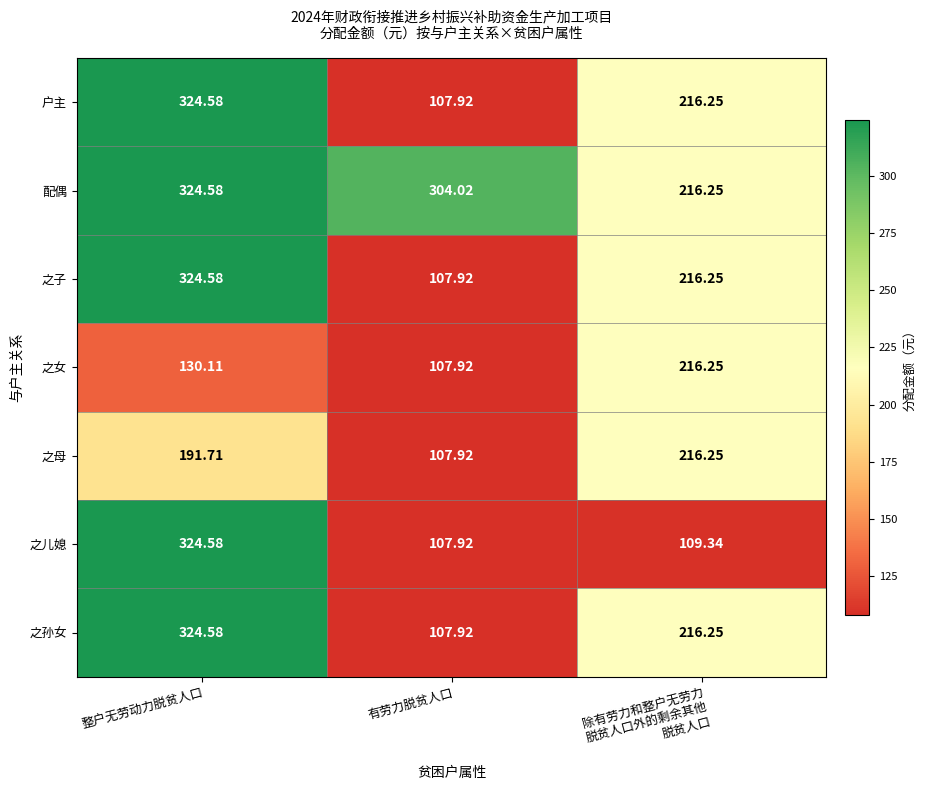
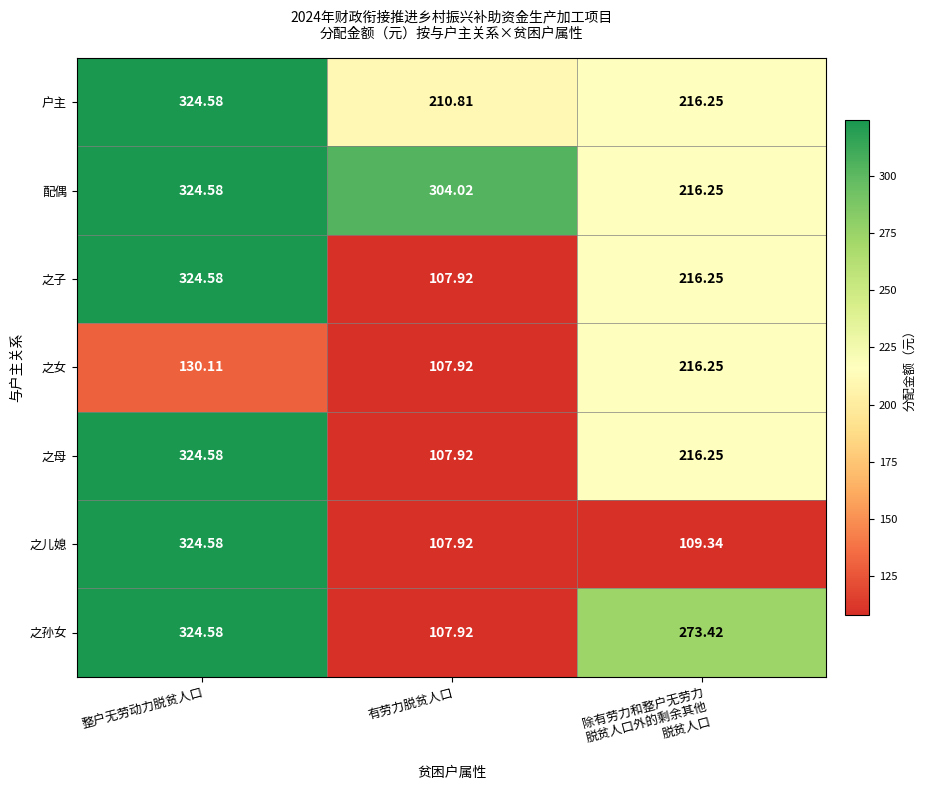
  {
    "户主": {
      "整户无劳动力脱贫人口": 324.58,
-     "有劳力脱贫人口": 107.92,
+     "有劳力脱贫人口": 210.81,
      "除有劳力和整户无劳力 脱贫人口外的剩余其他 脱贫人口": 216.25
    },
    "配偶": {
      "整户无劳动力脱贫人口": 324.58,
      "有劳力脱贫人口": 304.02,
      "除有劳力和整户无劳力 脱贫人口外的剩余其他 脱贫人口": 216.25
    },
    "之子": {
      "整户无劳动力脱贫人口": 324.58,
      "有劳力脱贫人口": 107.92,
      "除有劳力和整户无劳力 脱贫人口外的剩余其他 脱贫人口": 216.25
    },
    "之女": {
      "整户无劳动力脱贫人口": 130.11,
      "有劳力脱贫人口": 107.92,
      "除有劳力和整户无劳力 脱贫人口外的剩余其他 脱贫人口": 216.25
    },
    "之母": {
-     "整户无劳动力脱贫人口": 191.71,
+     "整户无劳动力脱贫人口": 324.58,
      "有劳力脱贫人口": 107.92,
      "除有劳力和整户无劳力 脱贫人口外的剩余其他 脱贫人口": 216.25
    },
    "之儿媳": {
      "整户无劳动力脱贫人口": 324.58,
      "有劳力脱贫人口": 107.92,
      "除有劳力和整户无劳力 脱贫人口外的剩余其他 脱贫人口": 109.34
    },
    "之孙女": {
      "整户无劳动力脱贫人口": 324.58,
      "有劳力脱贫人口": 107.92,
-     "除有劳力和整户无劳力 脱贫人口外的剩余其他 脱贫人口": 216.25
+     "除有劳力和整户无劳力 脱贫人口外的剩余其他 脱贫人口": 273.42
    }
  }
